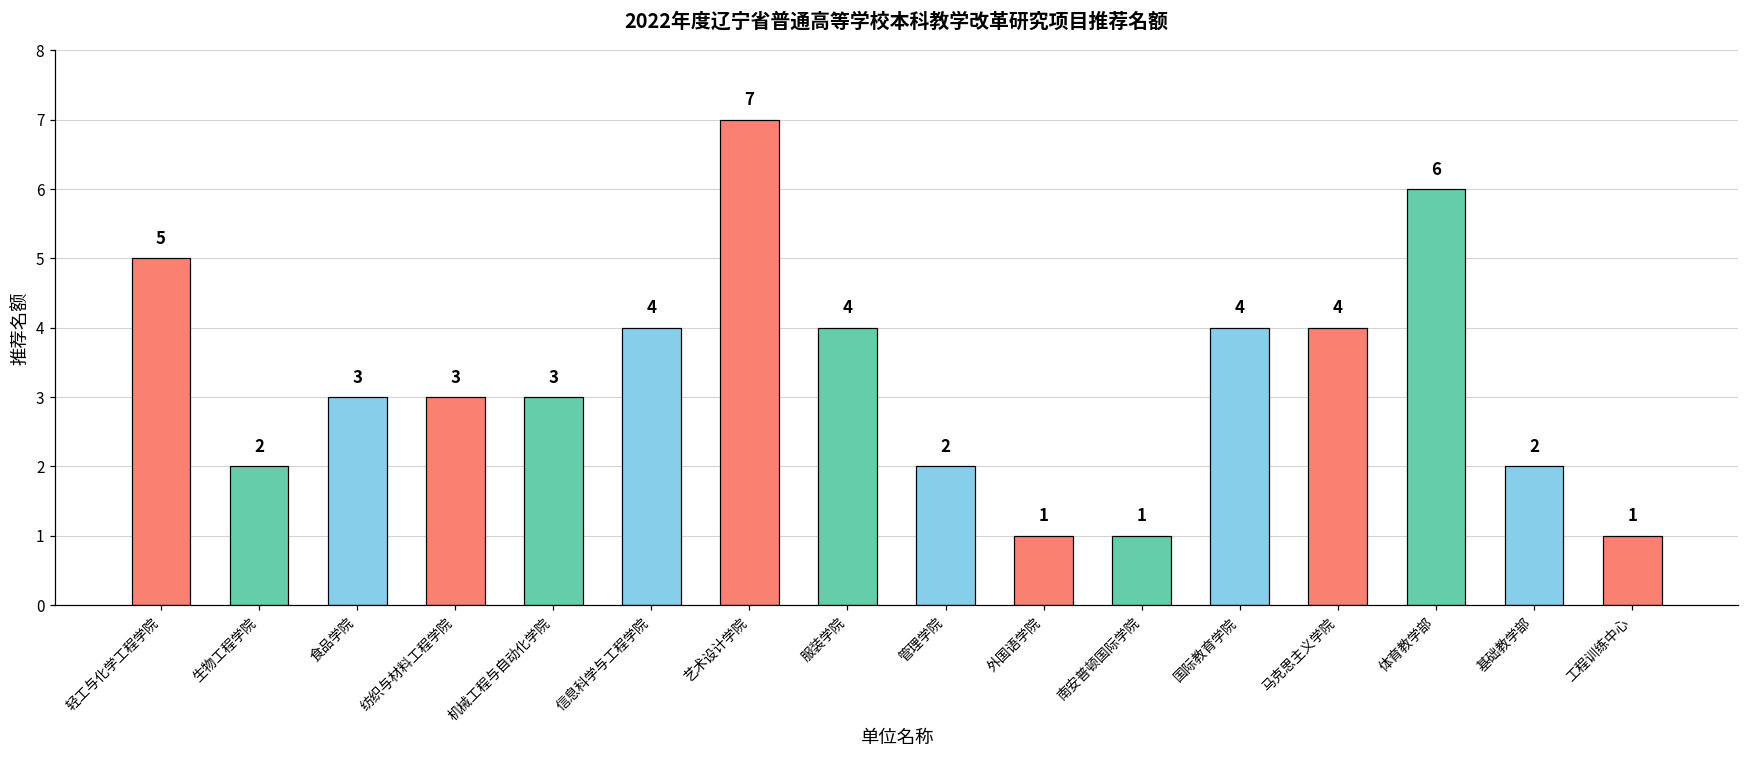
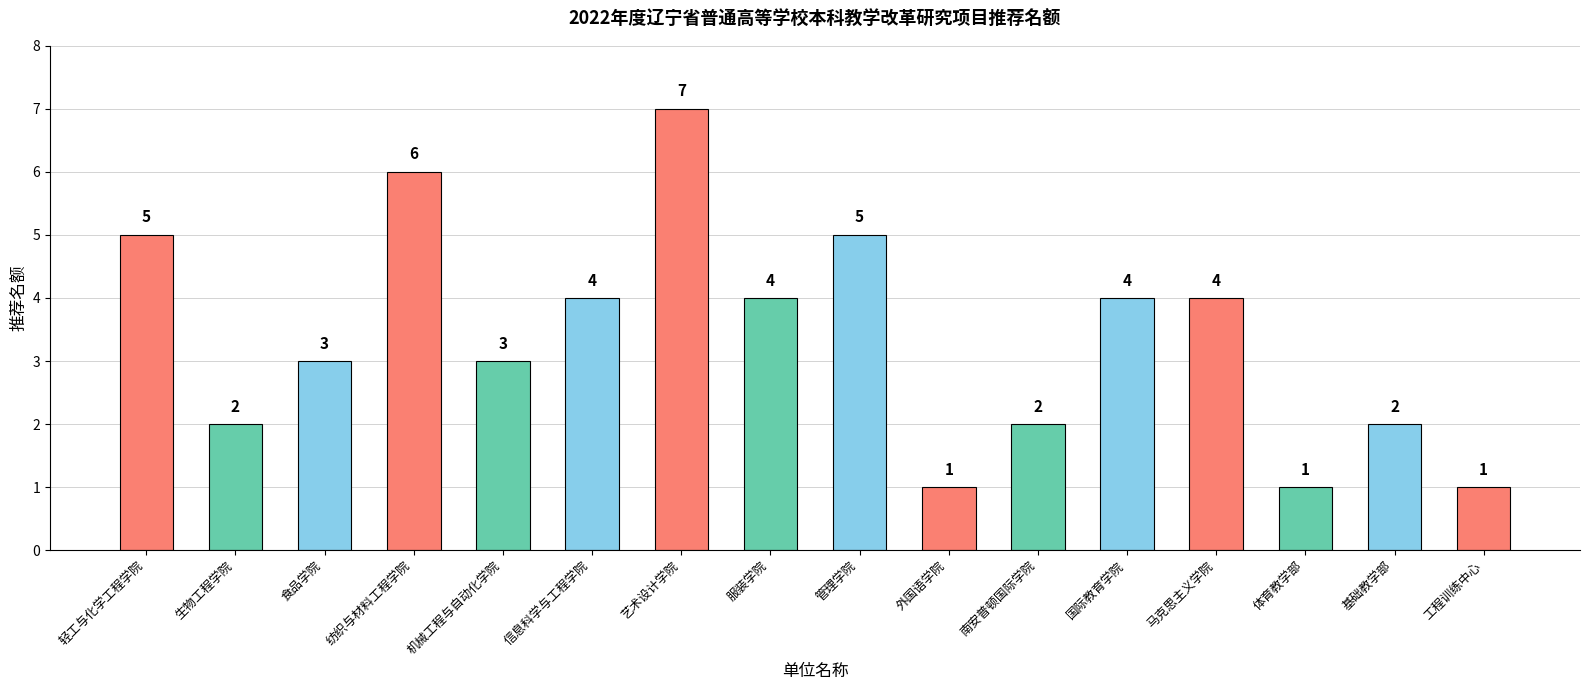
  {
    "轻工与化学工程学院": 5,
    "生物工程学院": 2,
    "食品学院": 3,
-   "纺织与材料工程学院": 3,
+   "纺织与材料工程学院": 6,
    "机械工程与自动化学院": 3,
    "信息科学与工程学院": 4,
    "艺术设计学院": 7,
    "服装学院": 4,
-   "管理学院": 2,
+   "管理学院": 5,
    "外国语学院": 1,
-   "南安普顿国际学院": 1,
+   "南安普顿国际学院": 2,
    "国际教育学院": 4,
    "马克思主义学院": 4,
-   "体育教学部": 6,
+   "体育教学部": 1,
    "基础教学部": 2,
    "工程训练中心": 1
  }
